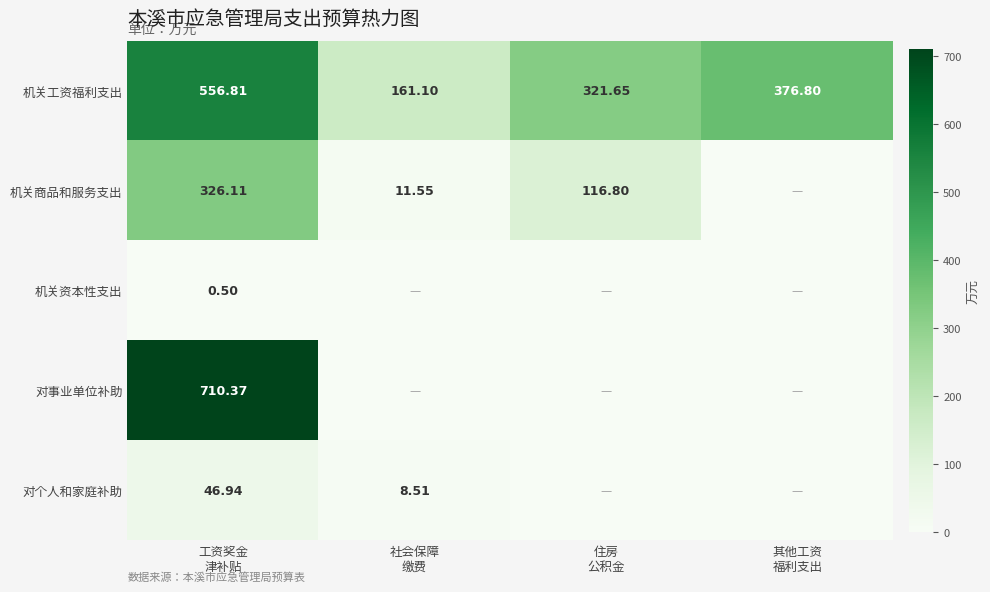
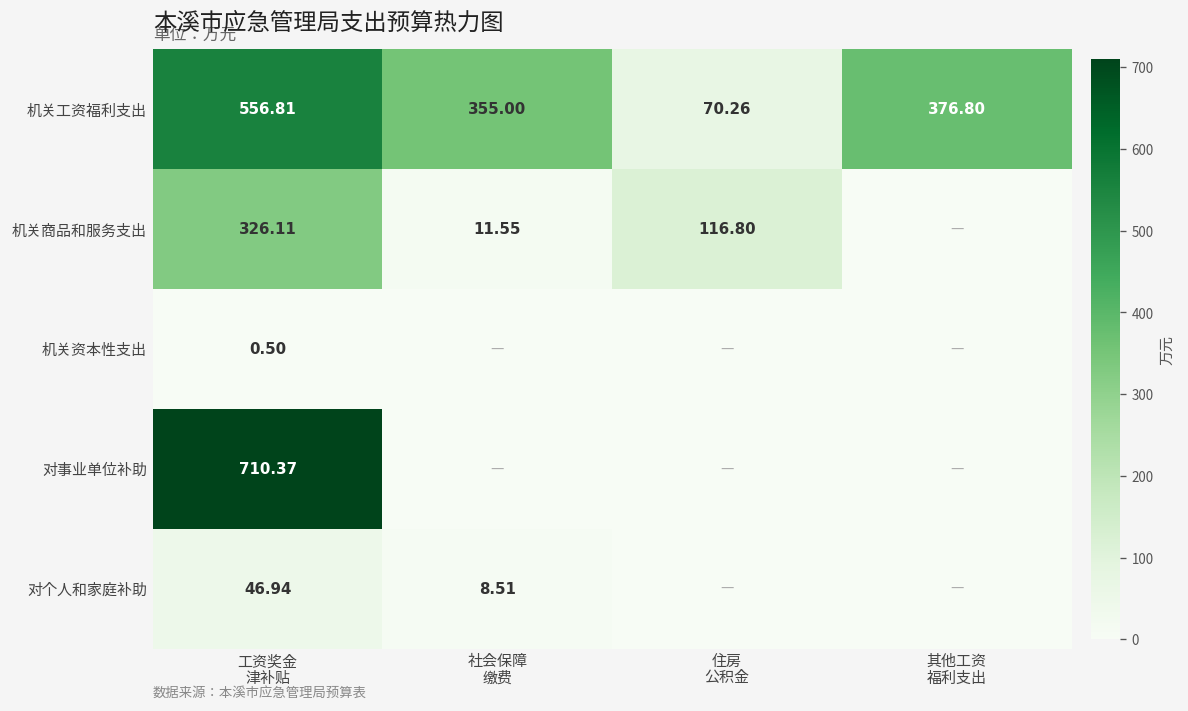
  {
    "机关工资福利支出": {
      "工资奖金 津补贴": 556.81,
-     "社会保障 缴费": 161.10,
-     "住房 公积金": 321.65,
+     "社会保障 缴费": 355.00,
+     "住房 公积金": 70.26,
      "其他工资 福利支出": 376.80
    },
    "机关商品和服务支出": {
      "工资奖金 津补贴": 326.11,
      "社会保障 缴费": 11.55,
      "住房 公积金": 116.80
    },
    "机关资本性支出": {
      "工资奖金 津补贴": 0.50
    },
    "对事业单位补助": {
      "工资奖金 津补贴": 710.37
    },
    "对个人和家庭补助": {
      "工资奖金 津补贴": 46.94,
      "社会保障 缴费": 8.51
    }
  }
